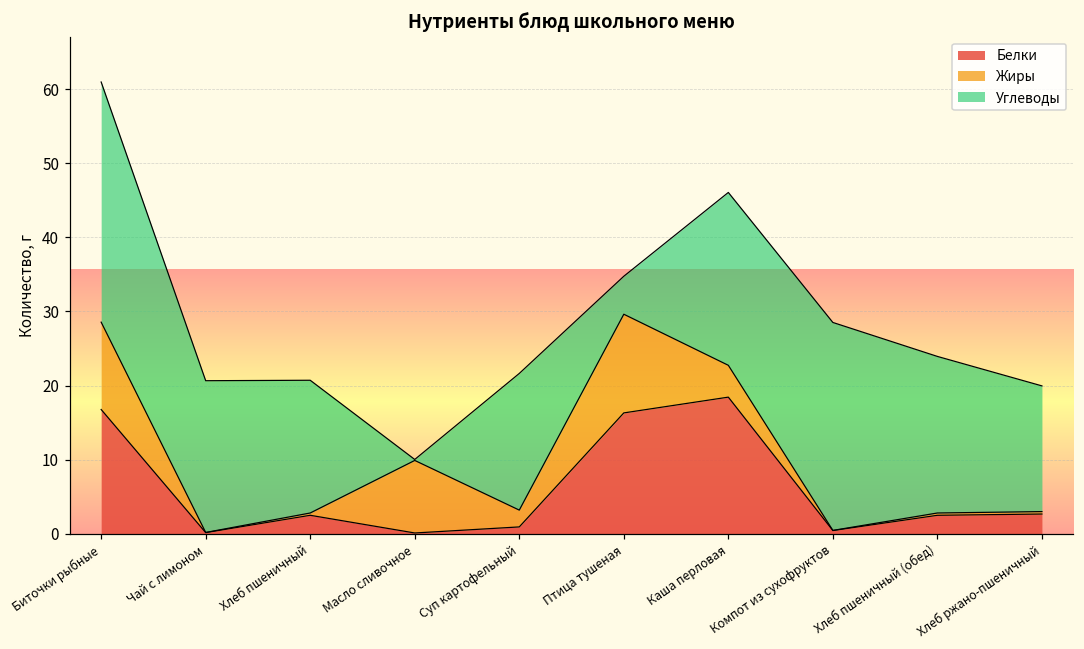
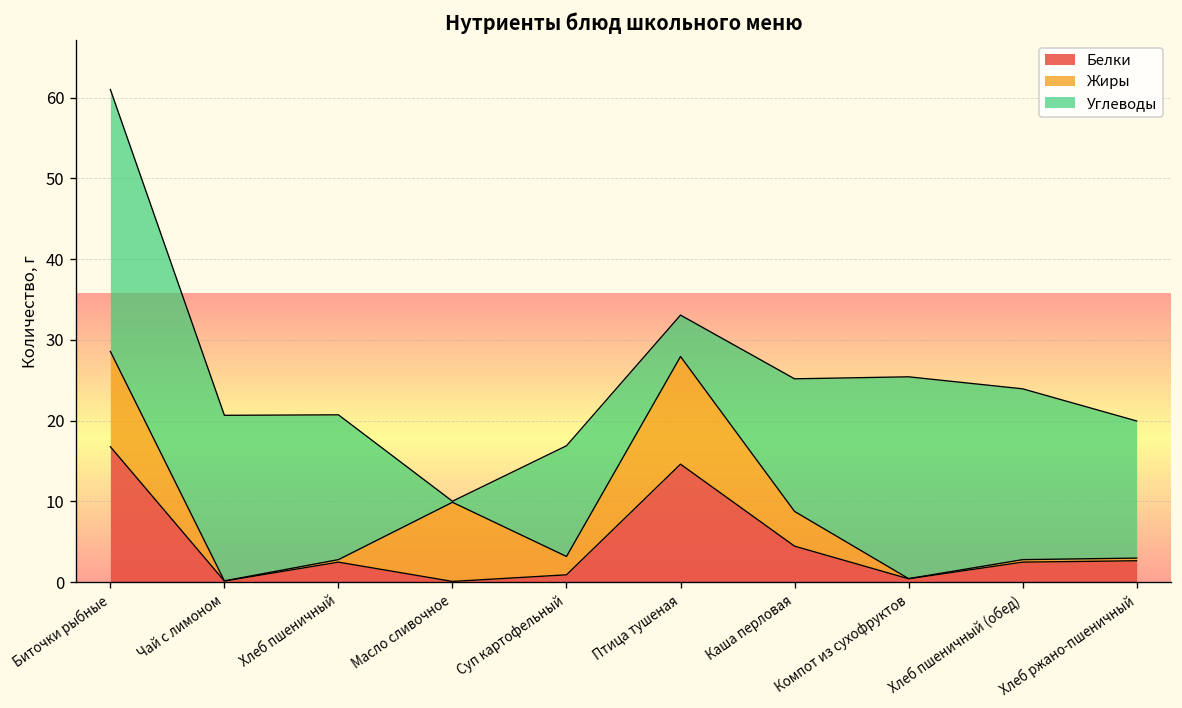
  {
    "Белки": {
      "Биточки рыбные": 17,
      "Масло сливочное": 0,
      "Суп картофельный": 1,
-     "Птица тушеная": 16,
-     "Каша перловая": 18
+     "Птица тушеная": 15,
+     "Каша перловая": 4
    },
    "Жиры": {
      "Биточки рыбные": 12,
      "Суп картофельный": 2,
      "Птица тушеная": 13,
      "Каша перловая": 4
    },
    "Углеводы": {
      "Биточки рыбные": 32,
      "Чай с лимоном": 21,
      "Хлеб пшеничный": 18,
-     "Суп картофельный": 18,
+     "Суп картофельный": 14,
      "Птица тушеная": 5,
-     "Каша перловая": 23,
-     "Компот из сухофруктов": 28,
+     "Каша перловая": 16,
+     "Компот из сухофруктов": 25,
      "Хлеб пшеничный (обед)": 21,
      "Хлеб ржано-пшеничный": 17
    }
  }
